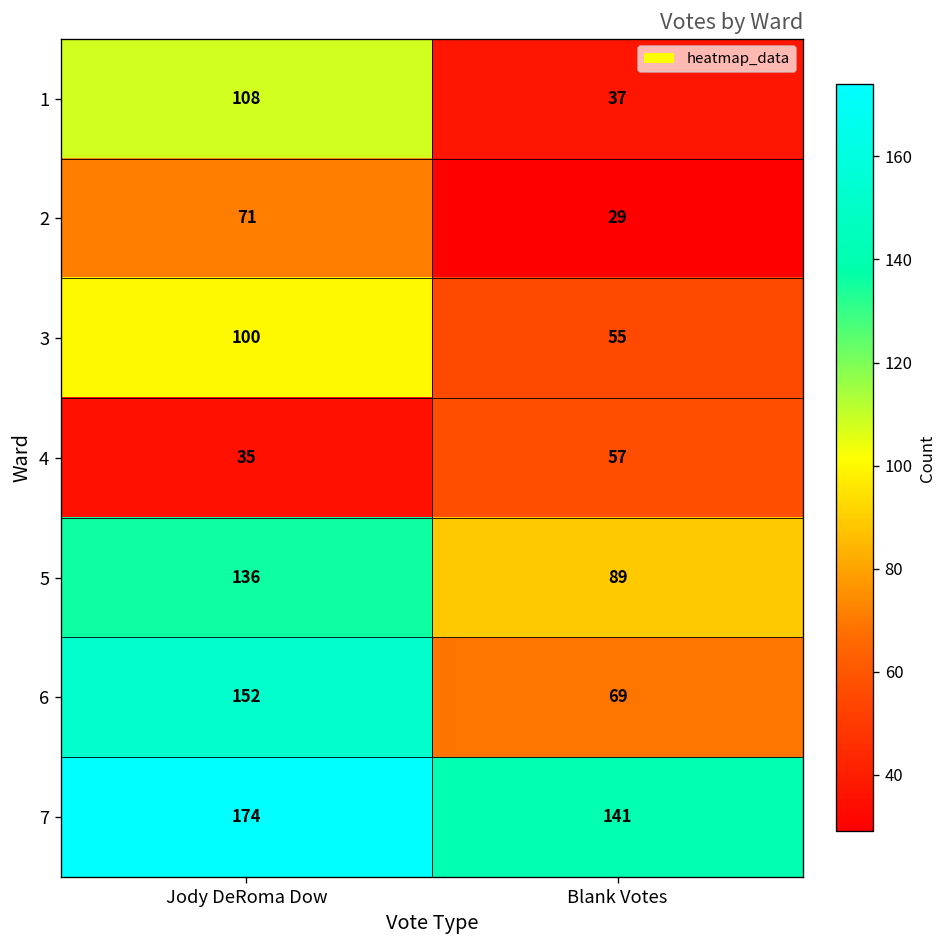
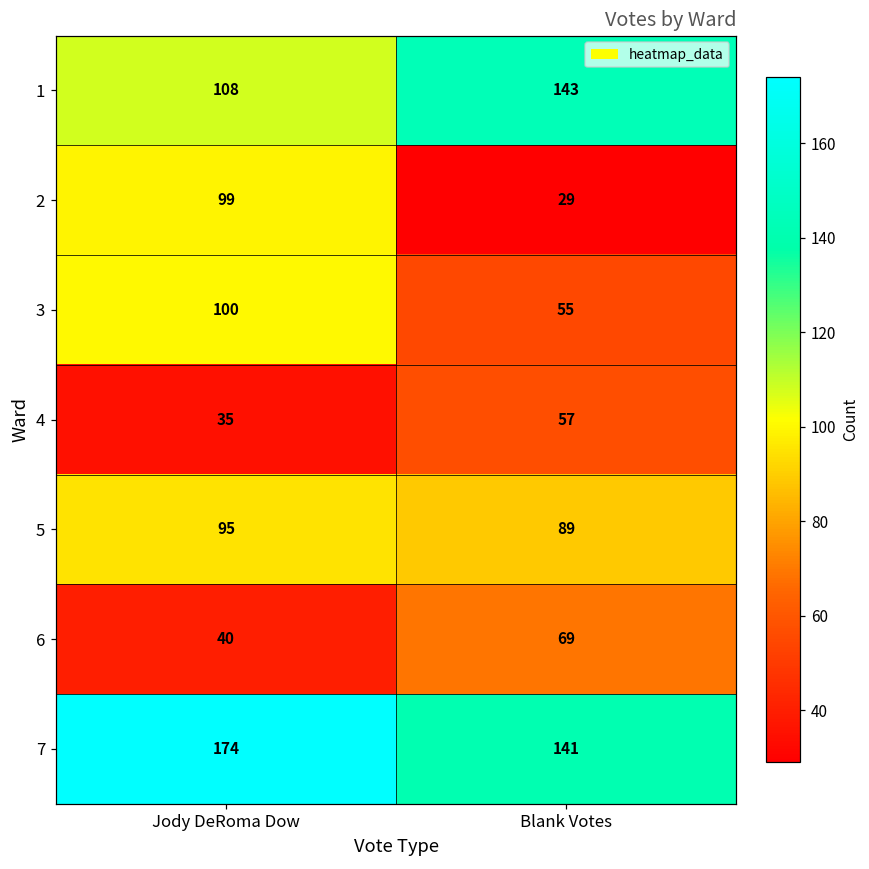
  {
    "1": {
      "Jody DeRoma Dow": 108,
-     "Blank Votes": 37
+     "Blank Votes": 143
    },
    "2": {
-     "Jody DeRoma Dow": 71,
+     "Jody DeRoma Dow": 99,
      "Blank Votes": 29
    },
    "3": {
      "Jody DeRoma Dow": 100,
      "Blank Votes": 55
    },
    "4": {
      "Jody DeRoma Dow": 35,
      "Blank Votes": 57
    },
    "5": {
-     "Jody DeRoma Dow": 136,
+     "Jody DeRoma Dow": 95,
      "Blank Votes": 89
    },
    "6": {
-     "Jody DeRoma Dow": 152,
+     "Jody DeRoma Dow": 40,
      "Blank Votes": 69
    },
    "7": {
      "Jody DeRoma Dow": 174,
      "Blank Votes": 141
    }
  }
